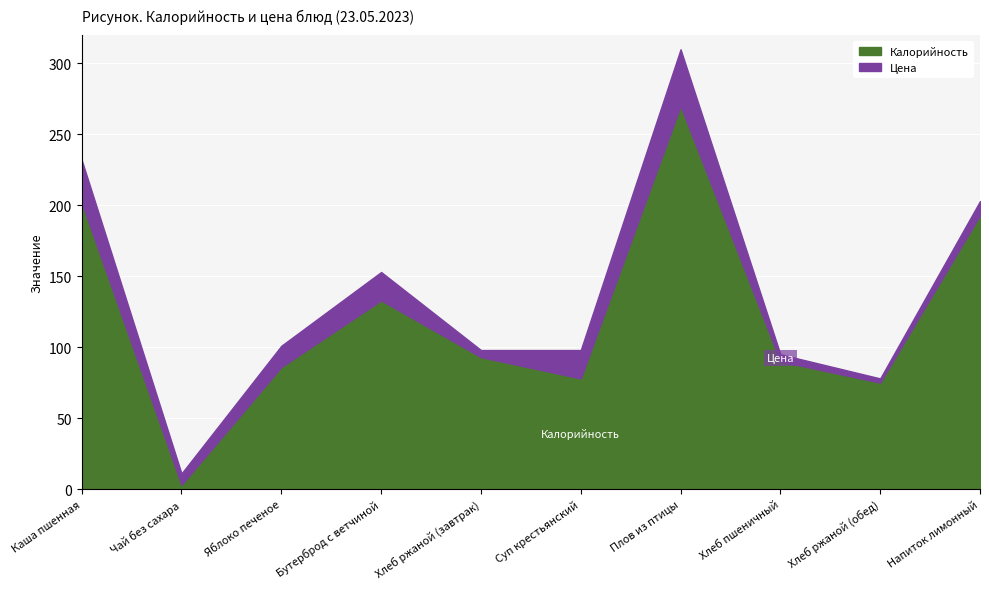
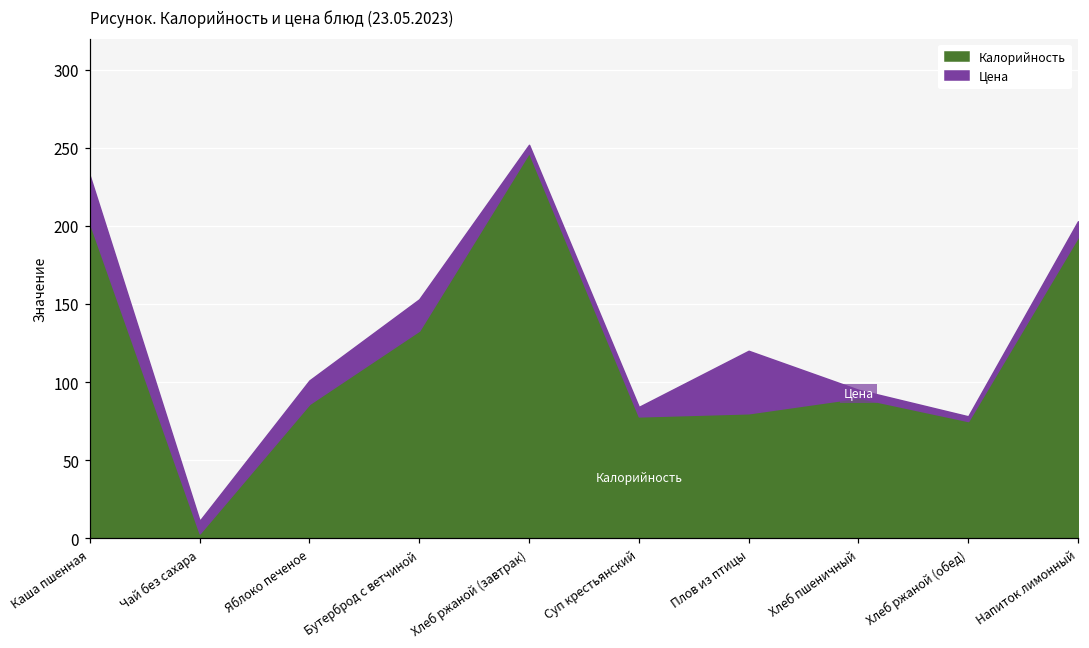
  {
    "Калорийность": {
      "Каша пшенная": 202,
      "Чай без сахара": 3,
      "Яблоко печеное": 86,
      "Бутерброд с ветчиной": 133,
-     "Хлеб ржаной (завтрак)": 93,
+     "Хлеб ржаной (завтрак)": 247,
      "Суп крестьянский": 78,
-     "Плов из птицы": 270,
+     "Плов из птицы": 80,
      "Хлеб ржаной (обед)": 75,
      "Напиток лимонный": 193
    },
    "Цена": {
      "Каша пшенная": 30,
      "Чай без сахара": 8,
      "Яблоко печеное": 15,
      "Бутерброд с ветчиной": 20,
      "Хлеб ржаной (завтрак)": 5,
-     "Суп крестьянский": 20,
+     "Суп крестьянский": 6,
      "Плов из птицы": 40,
      "Хлеб ржаной (обед)": 3,
      "Напиток лимонный": 10
    }
  }
